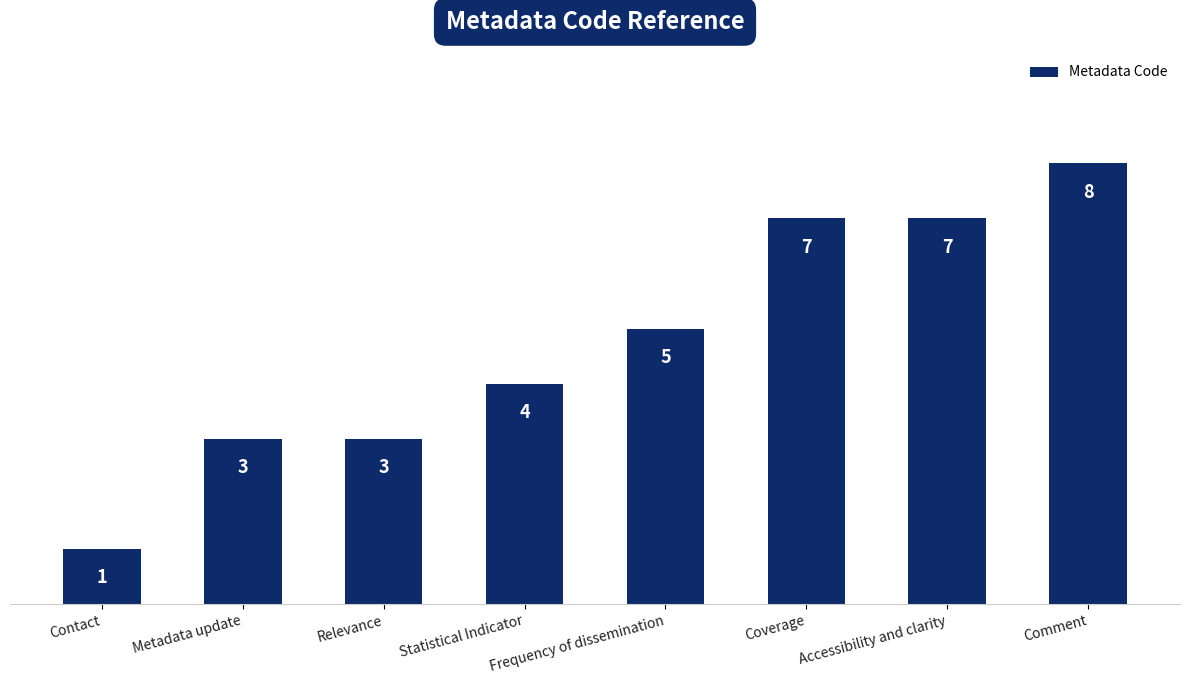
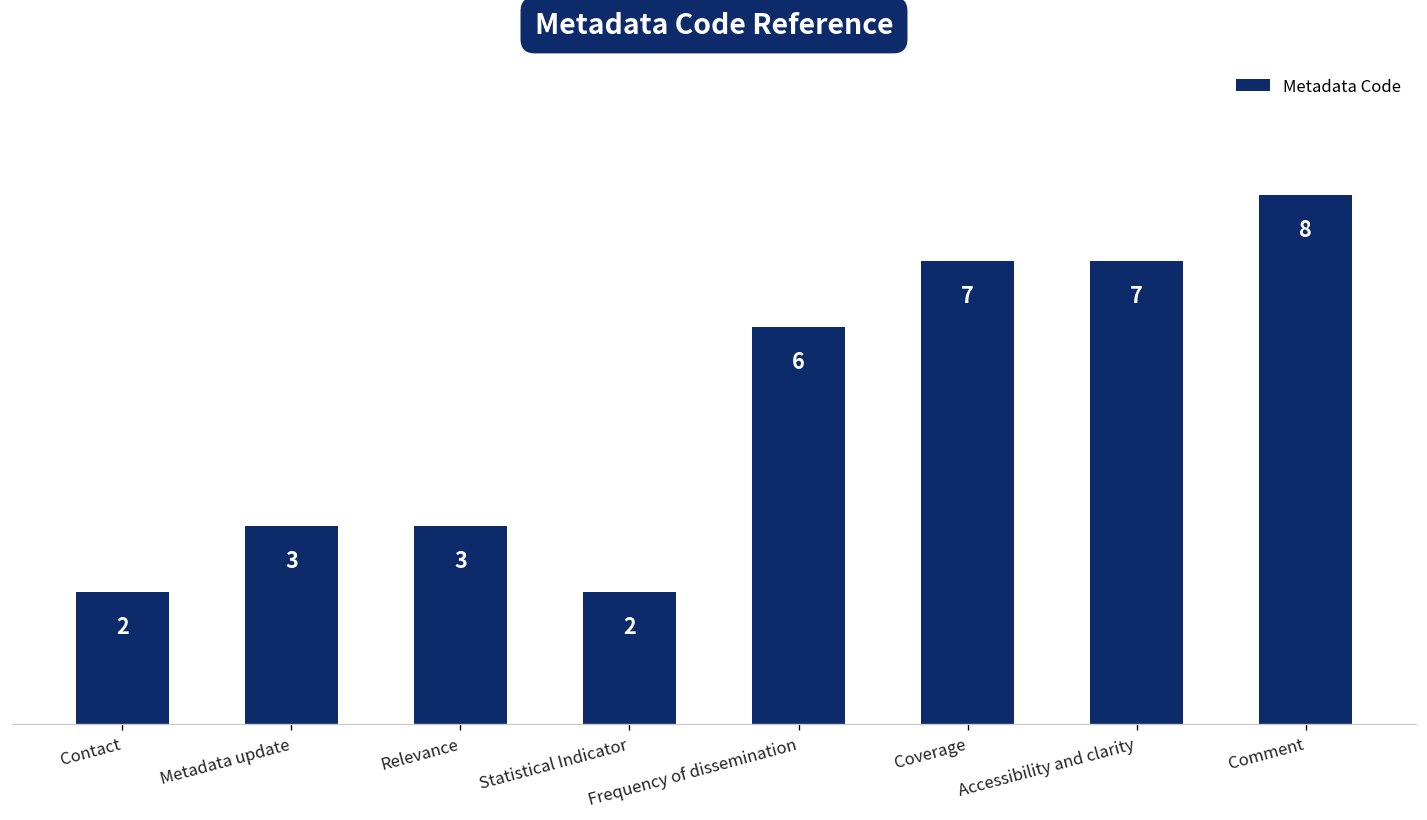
  {
-   "Contact": 1,
+   "Contact": 2,
    "Metadata update": 3,
    "Relevance": 3,
-   "Statistical Indicator": 4,
-   "Frequency of dissemination": 5,
+   "Statistical Indicator": 2,
+   "Frequency of dissemination": 6,
    "Coverage": 7,
    "Accessibility and clarity": 7,
    "Comment": 8
  }
